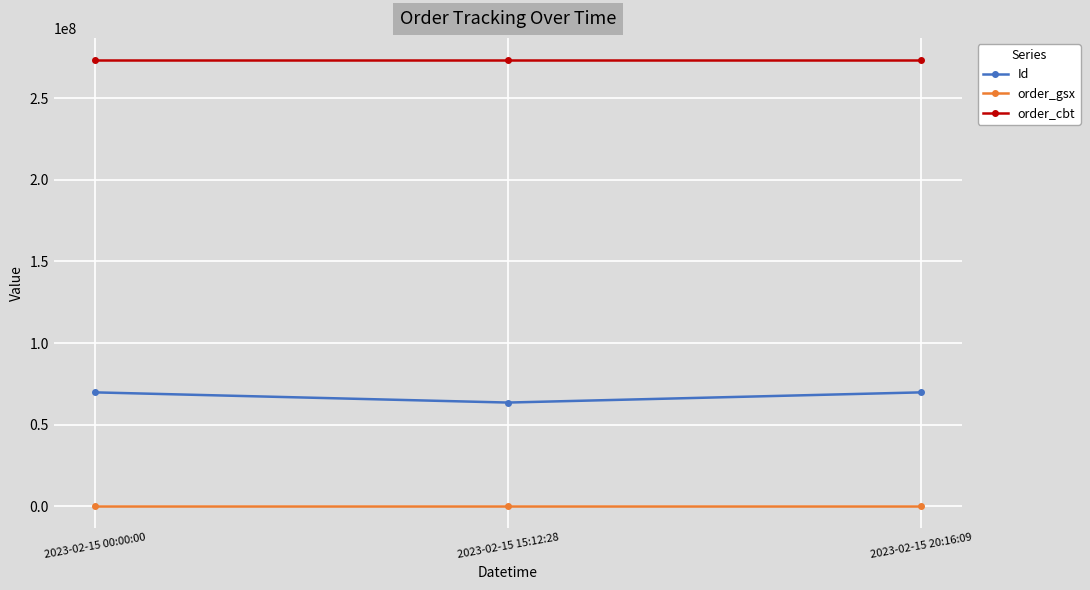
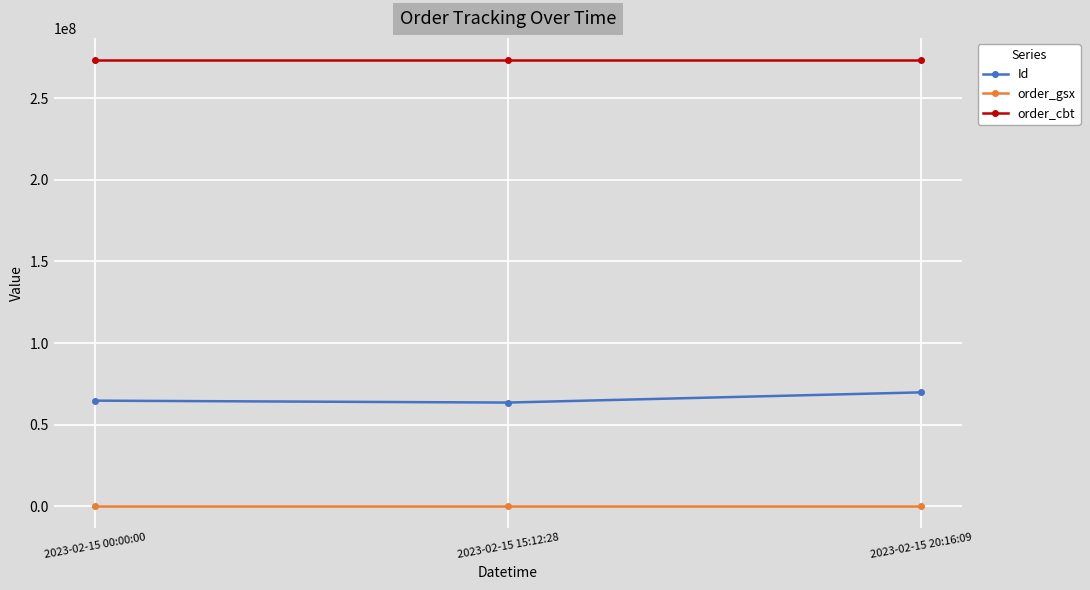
  {
    "Id": {
-     "2023-02-15 00:00:00": 70000000,
+     "2023-02-15 00:00:00": 65000000,
      "2023-02-15 15:12:28": 64000000,
      "2023-02-15 20:16:09": 70000000
    },
    "order_gsx": {
      "2023-02-15 00:00:00": 1000000,
      "2023-02-15 15:12:28": 1000000,
      "2023-02-15 20:16:09": 1000000
    },
    "order_cbt": {
      "2023-02-15 00:00:00": 273000000,
      "2023-02-15 15:12:28": 273000000,
      "2023-02-15 20:16:09": 273000000
    }
  }
